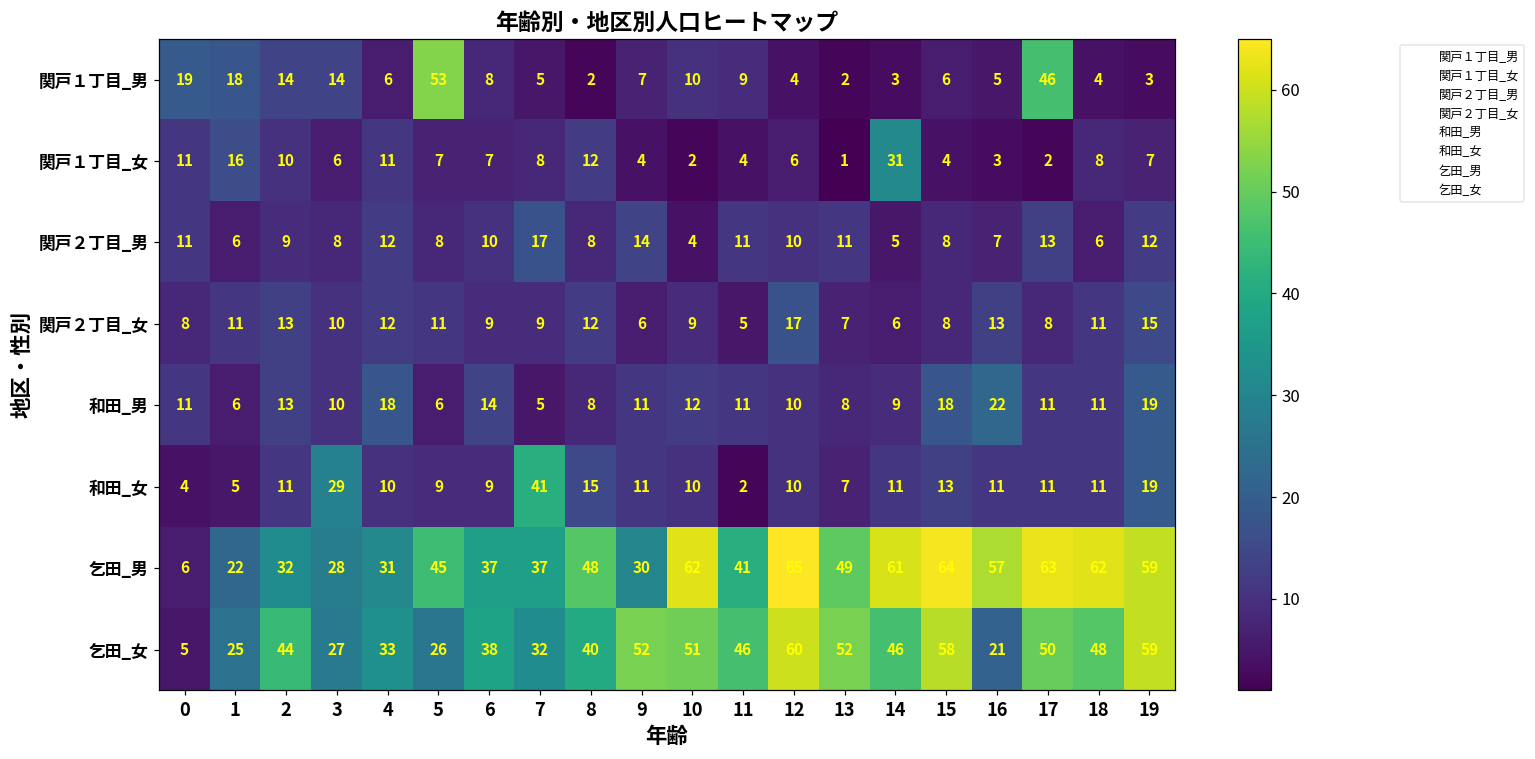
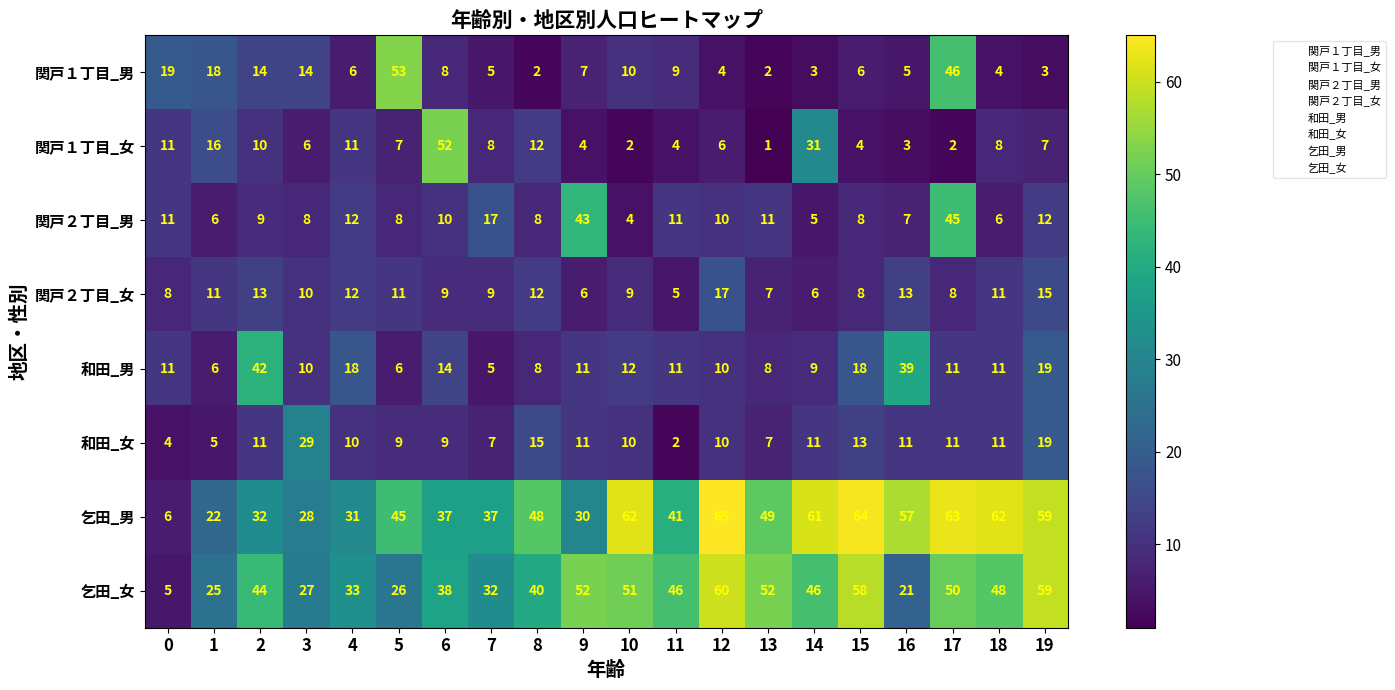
  {
    "関戸１丁目_男": {
      "0": 19,
      "1": 18,
      "2": 14,
      "3": 14,
      "4": 6,
      "5": 53,
      "6": 8,
      "7": 5,
      "8": 2,
      "9": 7,
      "10": 10,
      "11": 9,
      "12": 4,
      "13": 2,
      "14": 3,
      "15": 6,
      "16": 5,
      "17": 46,
      "18": 4,
      "19": 3
    },
    "関戸１丁目_女": {
      "0": 11,
      "1": 16,
      "2": 10,
      "3": 6,
      "4": 11,
      "5": 7,
-     "6": 7,
+     "6": 52,
      "7": 8,
      "8": 12,
      "9": 4,
      "10": 2,
      "11": 4,
      "12": 6,
      "13": 1,
      "14": 31,
      "15": 4,
      "16": 3,
      "17": 2,
      "18": 8,
      "19": 7
    },
    "関戸２丁目_男": {
      "0": 11,
      "1": 6,
      "2": 9,
      "3": 8,
      "4": 12,
      "5": 8,
      "6": 10,
      "7": 17,
      "8": 8,
-     "9": 14,
+     "9": 43,
      "10": 4,
      "11": 11,
      "12": 10,
      "13": 11,
      "14": 5,
      "15": 8,
      "16": 7,
-     "17": 13,
+     "17": 45,
      "18": 6,
      "19": 12
    },
    "関戸２丁目_女": {
      "0": 8,
      "1": 11,
      "2": 13,
      "3": 10,
      "4": 12,
      "5": 11,
      "6": 9,
      "7": 9,
      "8": 12,
      "9": 6,
      "10": 9,
      "11": 5,
      "12": 17,
      "13": 7,
      "14": 6,
      "15": 8,
      "16": 13,
      "17": 8,
      "18": 11,
      "19": 15
    },
    "和田_男": {
      "0": 11,
      "1": 6,
-     "2": 13,
+     "2": 42,
      "3": 10,
      "4": 18,
      "5": 6,
      "6": 14,
      "7": 5,
      "8": 8,
      "9": 11,
      "10": 12,
      "11": 11,
      "12": 10,
      "13": 8,
      "14": 9,
      "15": 18,
-     "16": 22,
+     "16": 39,
      "17": 11,
      "18": 11,
      "19": 19
    },
    "和田_女": {
      "0": 4,
      "1": 5,
      "2": 11,
      "3": 29,
      "4": 10,
      "5": 9,
      "6": 9,
-     "7": 41,
+     "7": 7,
      "8": 15,
      "9": 11,
      "10": 10,
      "11": 2,
      "12": 10,
      "13": 7,
      "14": 11,
      "15": 13,
      "16": 11,
      "17": 11,
      "18": 11,
      "19": 19
    },
    "乞田_男": {
      "0": 6,
      "1": 22,
      "2": 32,
      "3": 28,
      "4": 31,
      "5": 45,
      "6": 37,
      "7": 37,
      "8": 48,
      "9": 30,
      "11": 41,
      "13": 49,
      "16": 57,
      "19": 59
    },
    "乞田_女": {
      "0": 5,
      "1": 25,
      "2": 44,
      "3": 27,
      "4": 33,
      "5": 26,
      "6": 38,
      "7": 32,
      "8": 40,
      "9": 52,
      "10": 51,
      "11": 46,
      "12": 60,
      "13": 52,
      "14": 46,
      "15": 58,
      "16": 21,
      "17": 50,
      "18": 48,
      "19": 59
    }
  }
